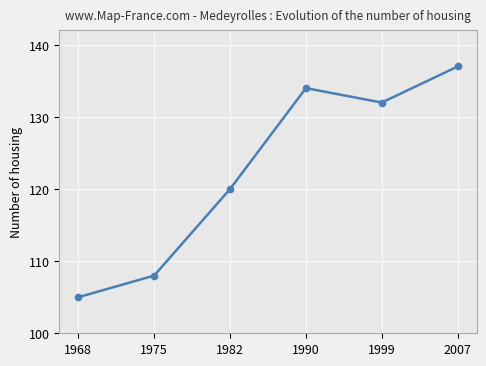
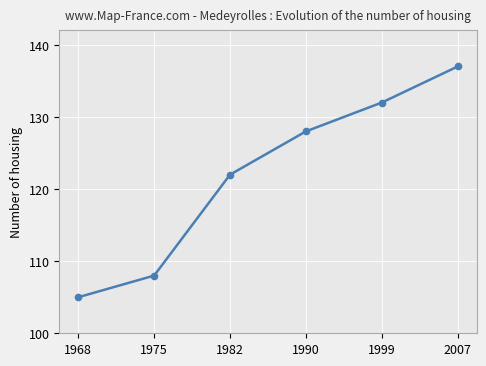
  {
    "1968": 105,
    "1975": 108,
-   "1982": 120,
-   "1990": 134,
+   "1982": 122,
+   "1990": 128,
    "1999": 132,
    "2007": 137
  }
